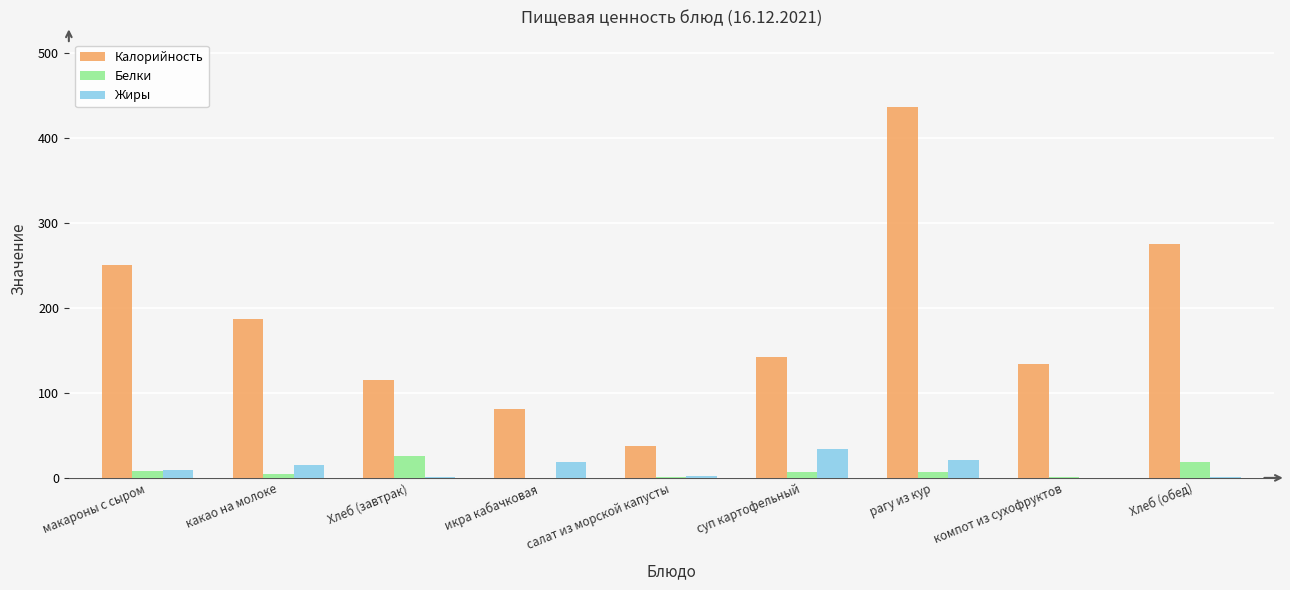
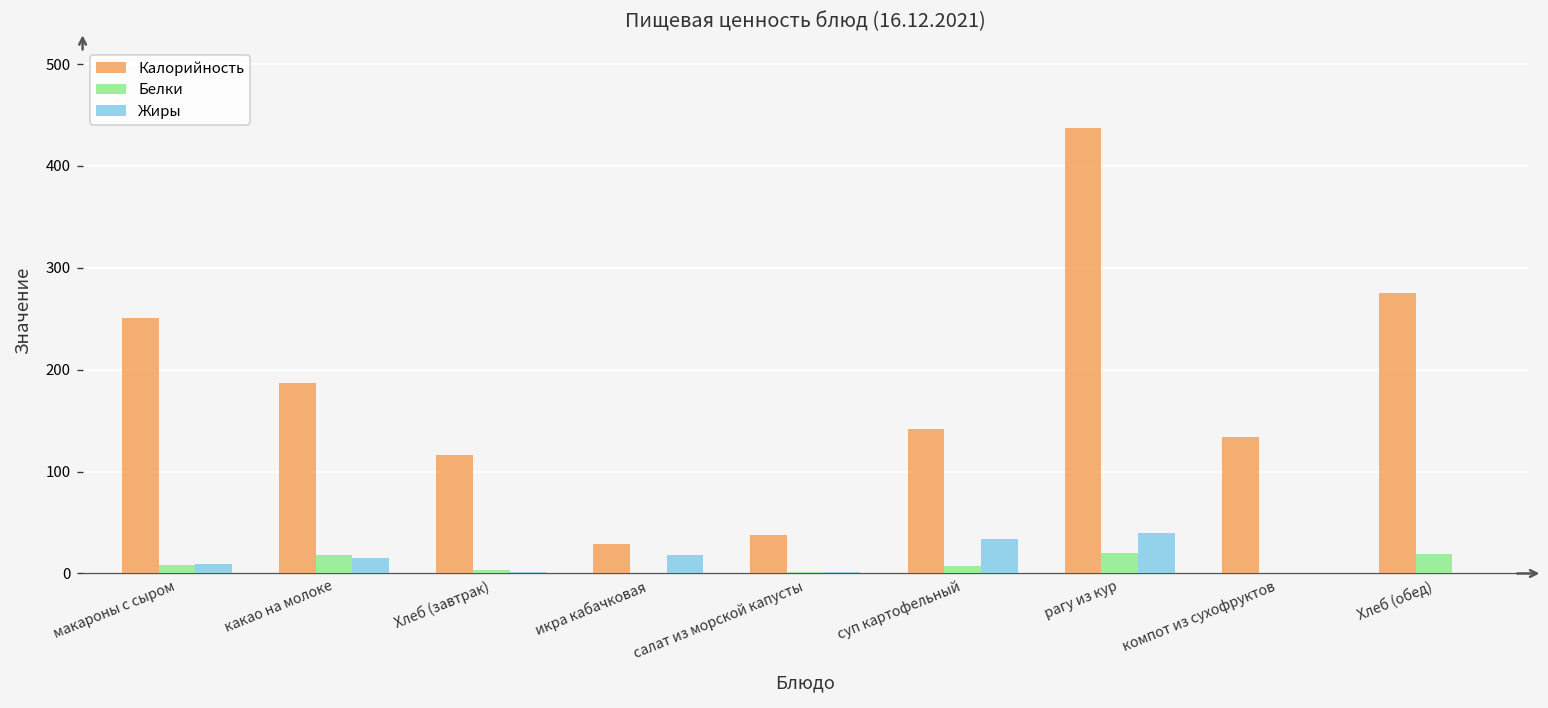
  {
    "Калорийность": {
      "макароны с сыром": 250,
      "какао на молоке": 190,
      "Хлеб (завтрак)": 120,
-     "икра кабачковая": 80,
+     "икра кабачковая": 30,
      "салат из морской капусты": 40,
      "суп картофельный": 140,
      "рагу из кур": 440,
      "компот из сухофруктов": 130,
      "Хлеб (обед)": 280
    },
    "Белки": {
      "макароны с сыром": 10,
-     "какао на молоке": 0,
-     "Хлеб (завтрак)": 30,
+     "какао на молоке": 20,
+     "Хлеб (завтрак)": 0,
      "суп картофельный": 10,
-     "рагу из кур": 10,
+     "рагу из кур": 20,
      "Хлеб (обед)": 20
    },
    "Жиры": {
      "макароны с сыром": 10,
      "какао на молоке": 20,
      "икра кабачковая": 20,
      "суп картофельный": 30,
-     "рагу из кур": 20,
+     "рагу из кур": 40,
      "компот из сухофруктов": 0
    }
  }
